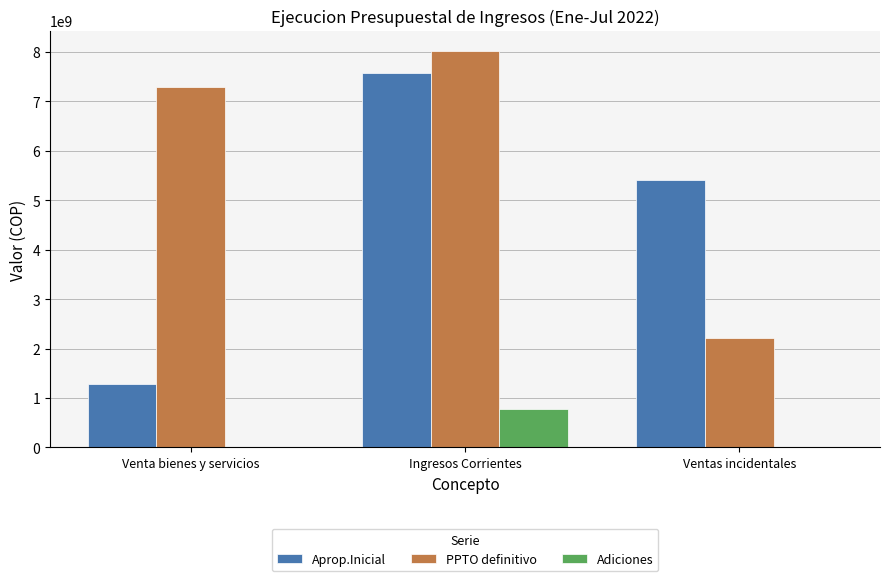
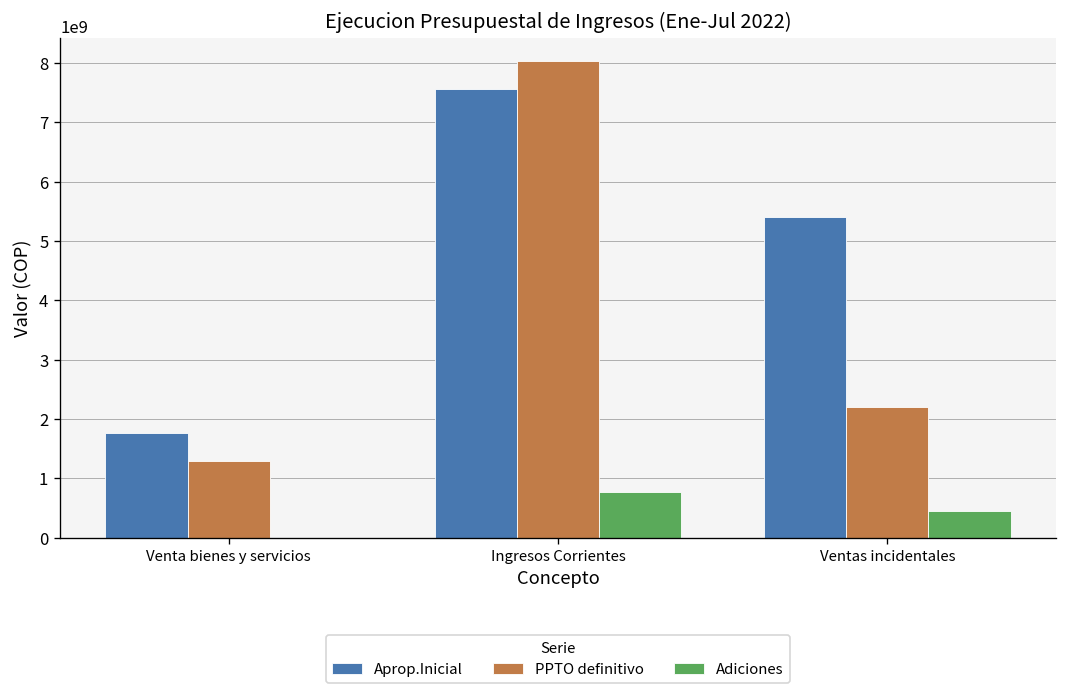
  {
    "Aprop.Inicial": {
-     "Venta bienes y servicios": 1300000000,
+     "Venta bienes y servicios": 1800000000,
      "Ingresos Corrientes": 7600000000,
      "Ventas incidentales": 5400000000
    },
    "PPTO definitivo": {
-     "Venta bienes y servicios": 7300000000,
+     "Venta bienes y servicios": 1300000000,
      "Ingresos Corrientes": 8000000000,
      "Ventas incidentales": 2200000000
    },
    "Adiciones": {
      "Venta bienes y servicios": 0,
      "Ingresos Corrientes": 800000000,
-     "Ventas incidentales": 0
+     "Ventas incidentales": 500000000
    }
  }
